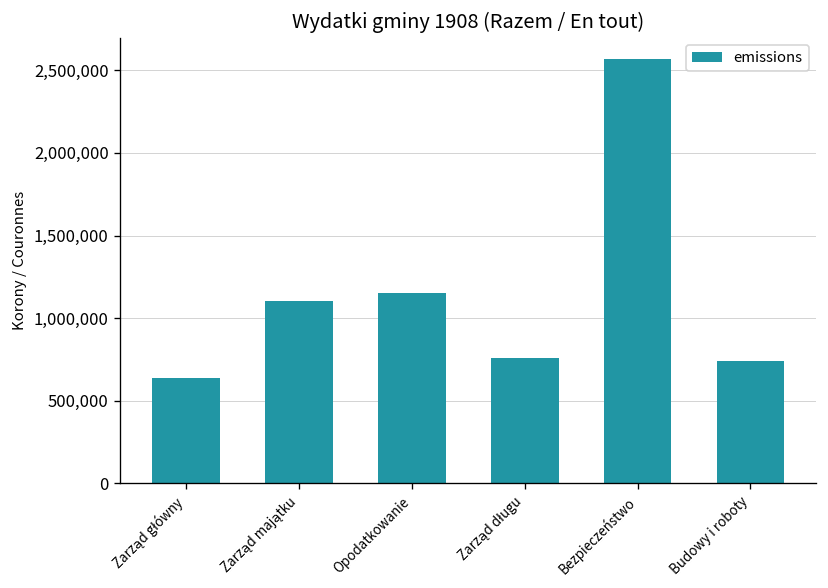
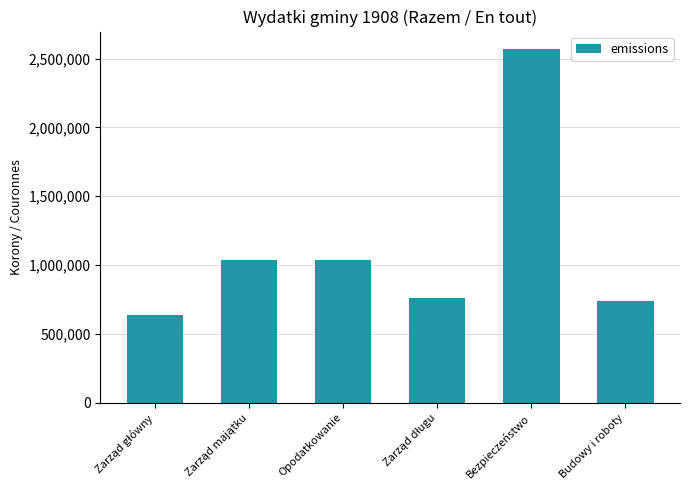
  {
    "Zarząd główny": "640,000",
-   "Zarząd majątku": "1,100,000",
-   "Opodatkowanie": "1,150,000",
+   "Zarząd majątku": "1,040,000",
+   "Opodatkowanie": "1,040,000",
    "Zarząd długu": "760,000",
    "Bezpieczeństwo": "2,570,000",
    "Budowy i roboty": "740,000"
  }
